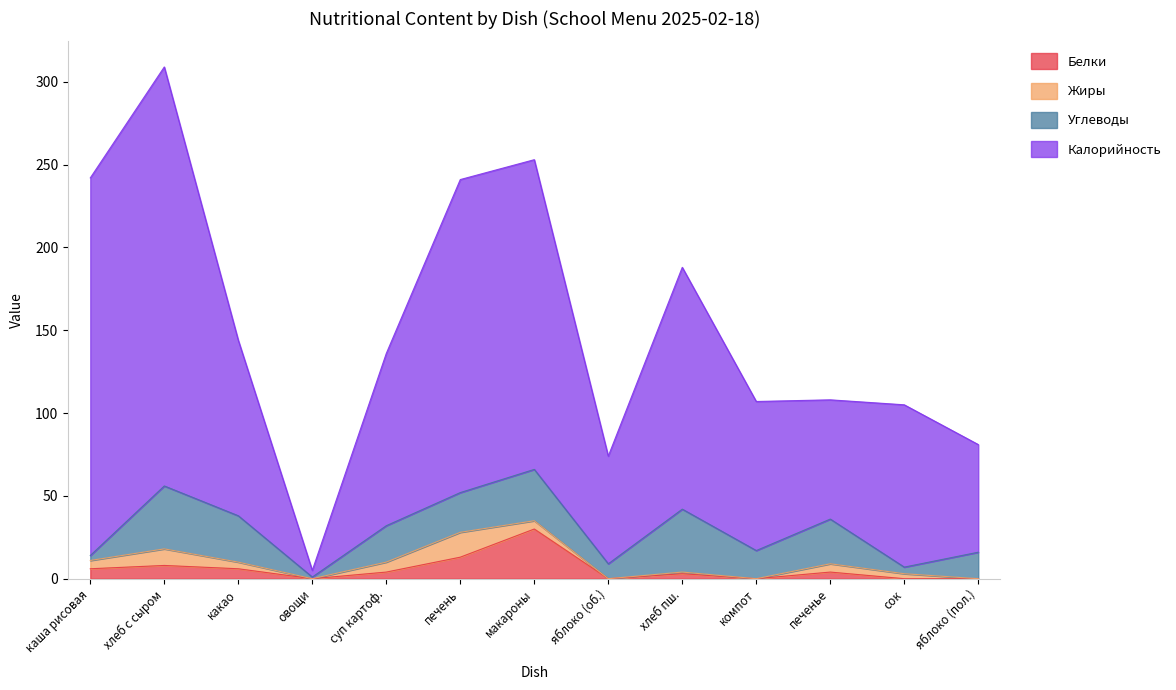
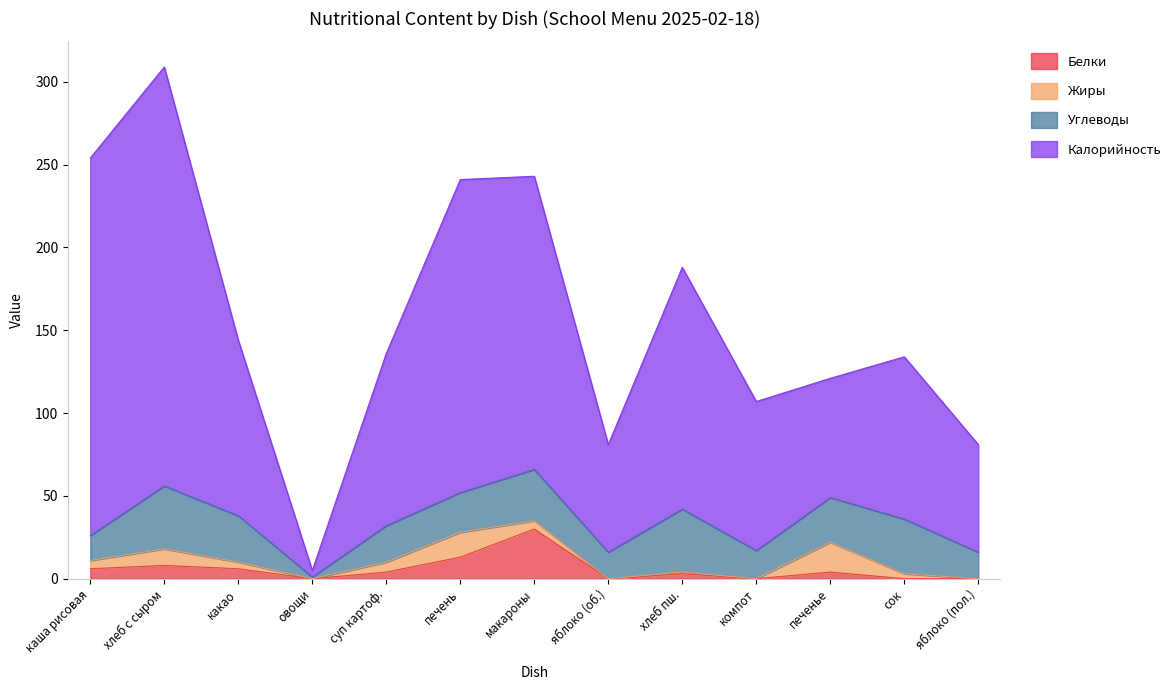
  {
    "Белки": {
      "каша рисовая": 6,
      "хлеб с сыром": 8,
      "какао": 6,
      "суп картоф.": 4,
      "печень": 13,
      "макароны": 30,
      "печенье": 4,
      "сок": 0
    },
    "Жиры": {
      "каша рисовая": 5,
      "хлеб с сыром": 10,
      "какао": 4,
      "суп картоф.": 6,
      "печень": 15,
      "макароны": 5,
-     "печенье": 5,
+     "печенье": 18,
      "сок": 3
    },
    "Углеводы": {
-     "каша рисовая": 3,
+     "каша рисовая": 15,
      "хлеб с сыром": 38,
      "какао": 28,
      "суп картоф.": 22,
      "печень": 24,
      "макароны": 31,
-     "яблоко (об.)": 9,
+     "яблоко (об.)": 16,
      "хлеб пш.": 38,
      "компот": 17,
      "печенье": 27,
-     "сок": 4,
+     "сок": 33,
      "яблоко (пол.)": 16
    },
    "Калорийность": {
      "каша рисовая": 228,
      "хлеб с сыром": 253,
      "какао": 106,
      "овощи": 4,
      "суп картоф.": 104,
      "печень": 189,
-     "макароны": 187,
+     "макароны": 177,
      "яблоко (об.)": 65,
      "хлеб пш.": 146,
      "компот": 90,
      "печенье": 72,
      "сок": 98,
      "яблоко (пол.)": 65
    }
  }
